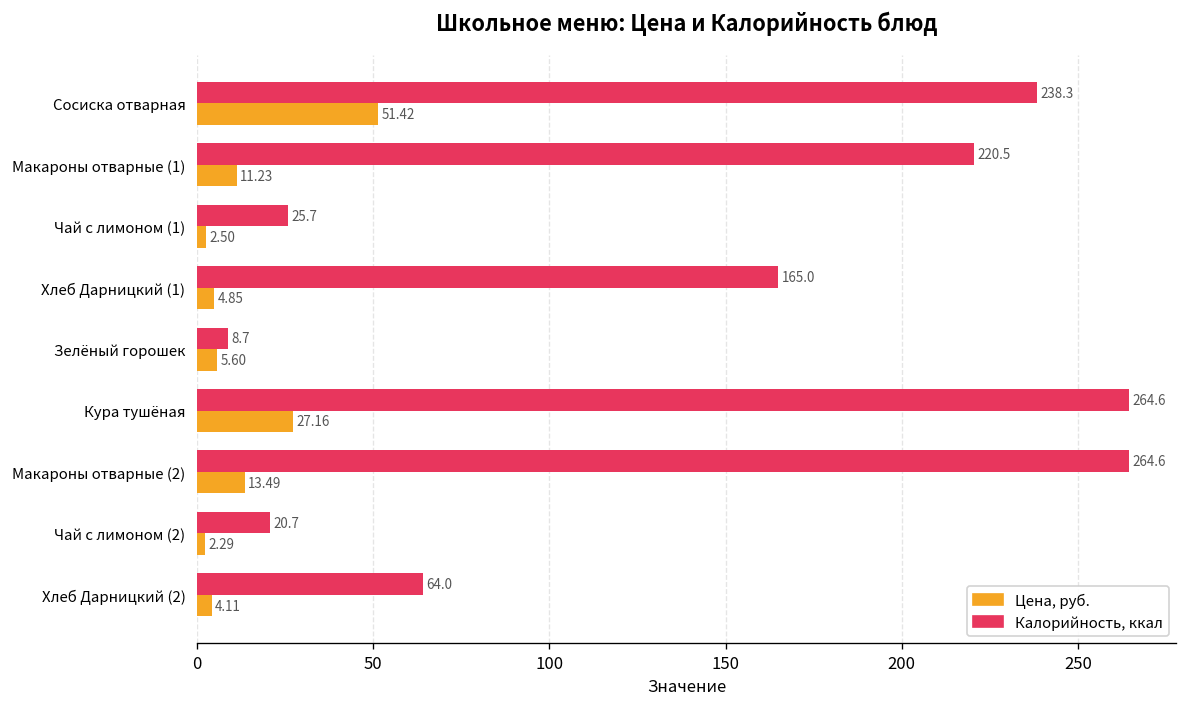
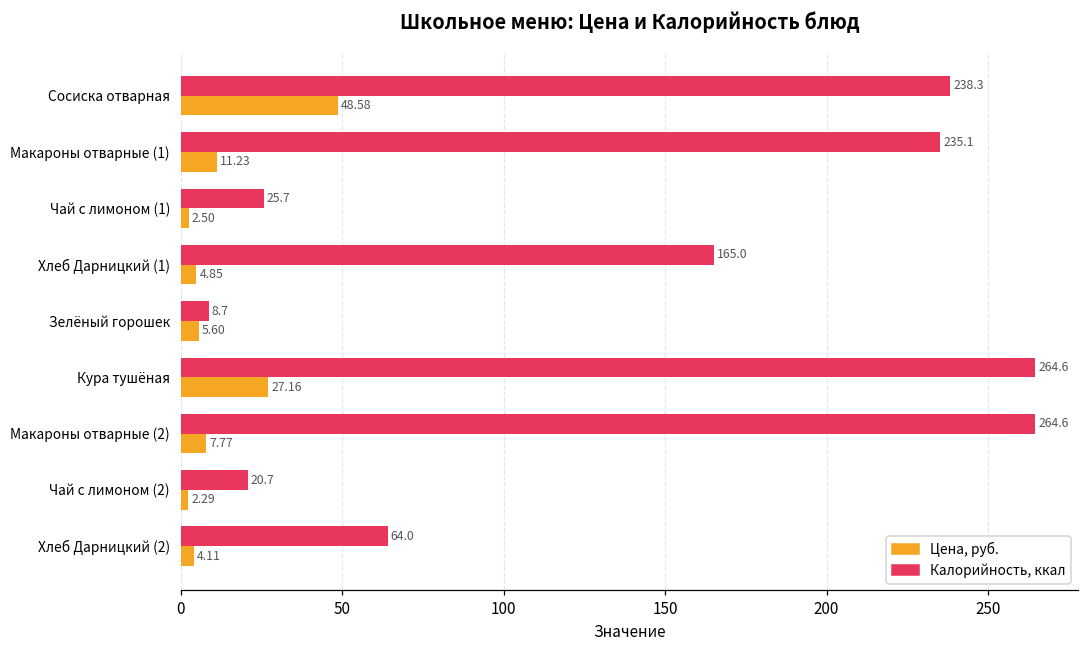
  {
    "Цена, руб.": {
-     "Сосиска отварная": 51.42,
+     "Сосиска отварная": 48.58,
      "Макароны отварные (1)": 11.23,
      "Чай с лимоном (1)": 2.50,
      "Хлеб Дарницкий (1)": 4.85,
      "Зелёный горошек": 5.60,
      "Кура тушёная": 27.16,
-     "Макароны отварные (2)": 13.49,
+     "Макароны отварные (2)": 7.77,
      "Чай с лимоном (2)": 2.29,
      "Хлеб Дарницкий (2)": 4.11
    },
    "Калорийность, ккал": {
      "Сосиска отварная": 238.3,
-     "Макароны отварные (1)": 220.5,
+     "Макароны отварные (1)": 235.1,
      "Чай с лимоном (1)": 25.7,
      "Хлеб Дарницкий (1)": 165.0,
      "Зелёный горошек": 8.7,
      "Кура тушёная": 264.6,
      "Макароны отварные (2)": 264.6,
      "Чай с лимоном (2)": 20.7,
      "Хлеб Дарницкий (2)": 64.0
    }
  }
